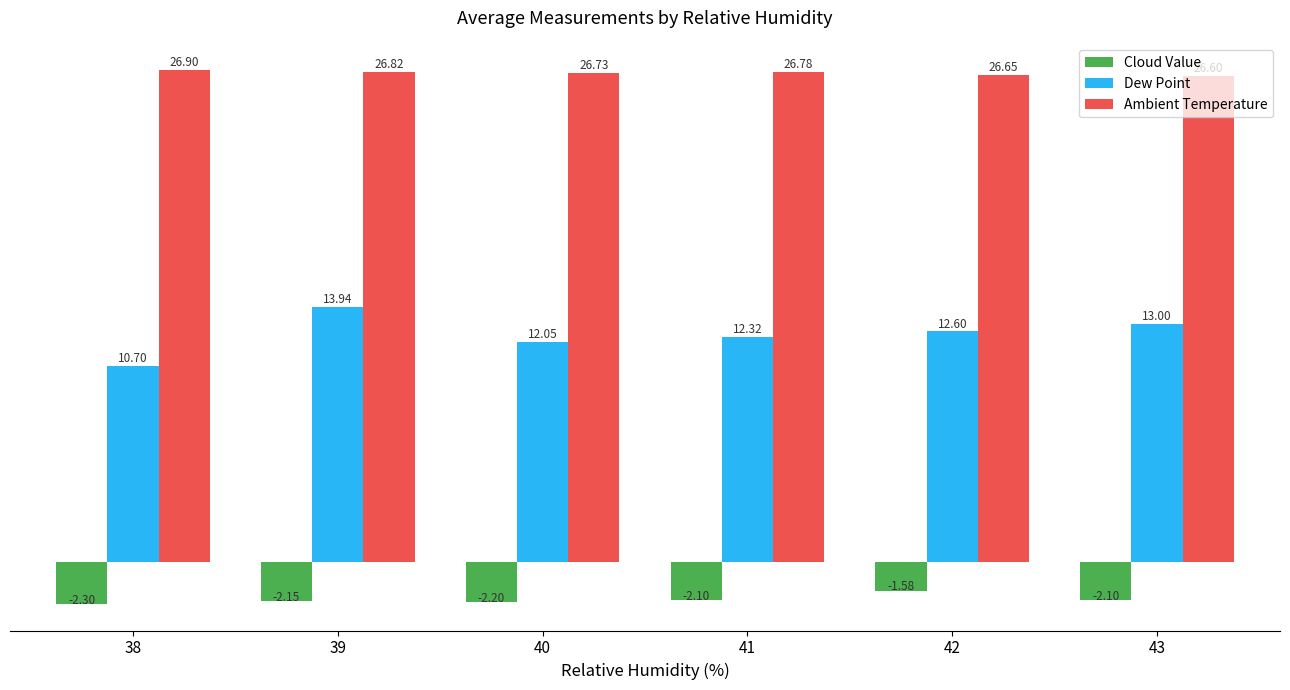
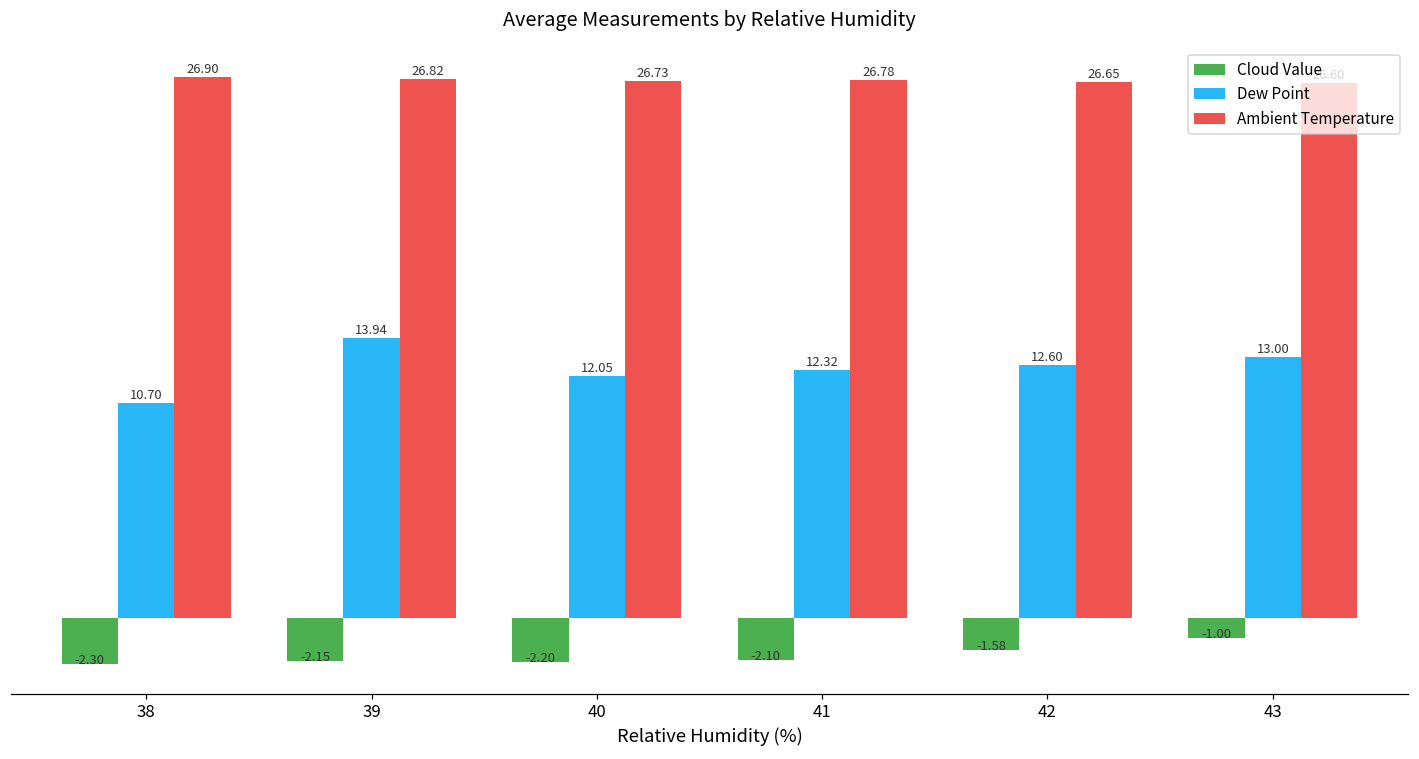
  {
    "Cloud Value": {
      "38": -2.30,
      "39": -2.15,
      "40": -2.20,
      "41": -2.10,
      "42": -1.58,
-     "43": -2.10
+     "43": -1.00
    },
    "Dew Point": {
      "38": 10.70,
      "39": 13.94,
      "40": 12.05,
      "41": 12.32,
      "42": 12.60,
      "43": 13.00
    },
    "Ambient Temperature": {
      "38": 26.90,
      "39": 26.82,
      "40": 26.73,
      "41": 26.78,
      "42": 26.65
    }
  }
